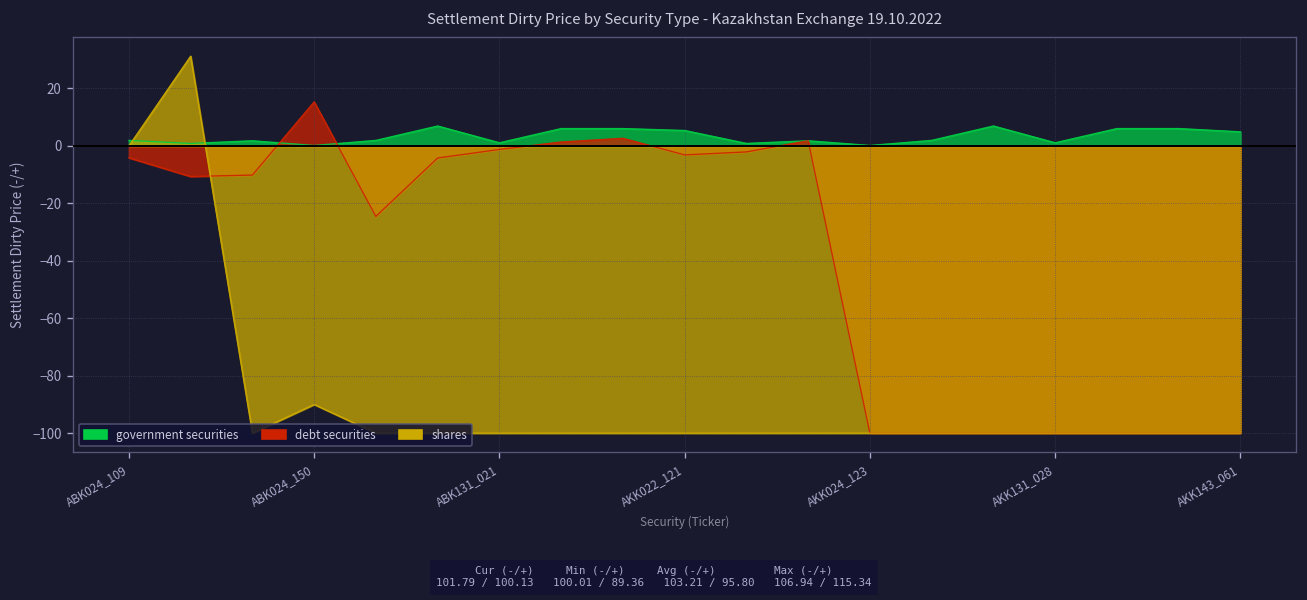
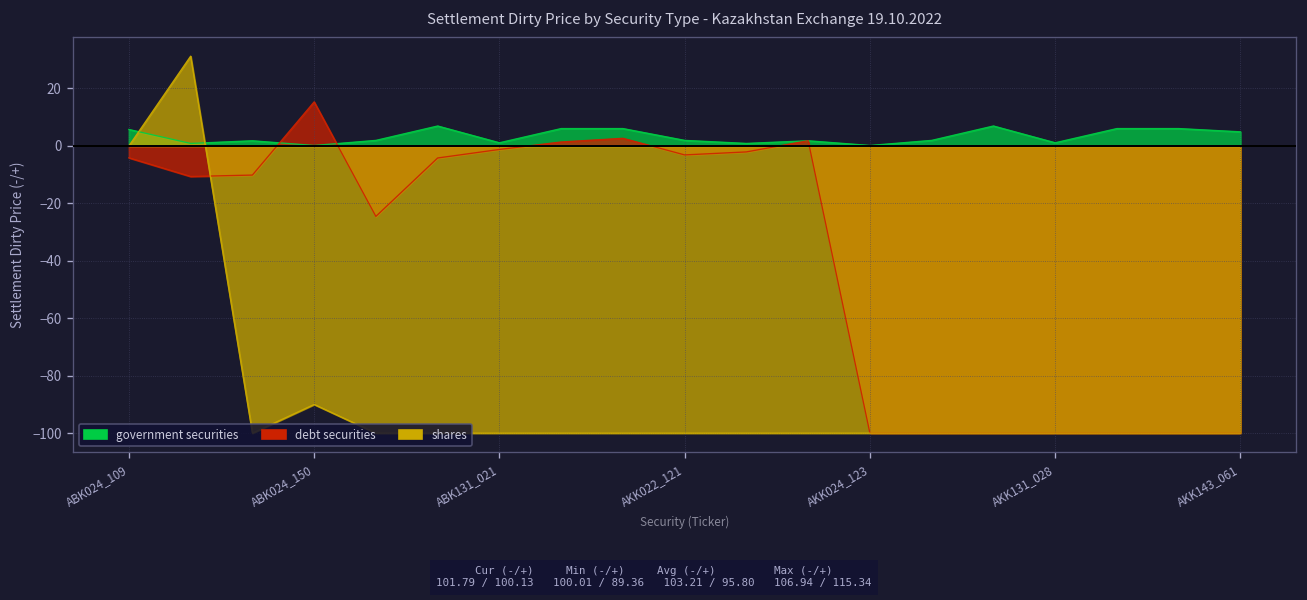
  {
    "government securities": {
-     "ABK024_109": 2,
+     "ABK024_109": 6,
      "ABK131_021": 1,
-     "AKK022_121": 5,
+     "AKK022_121": 2,
      "AKK131_028": 1,
      "AKK143_061": 5
    }
  }
